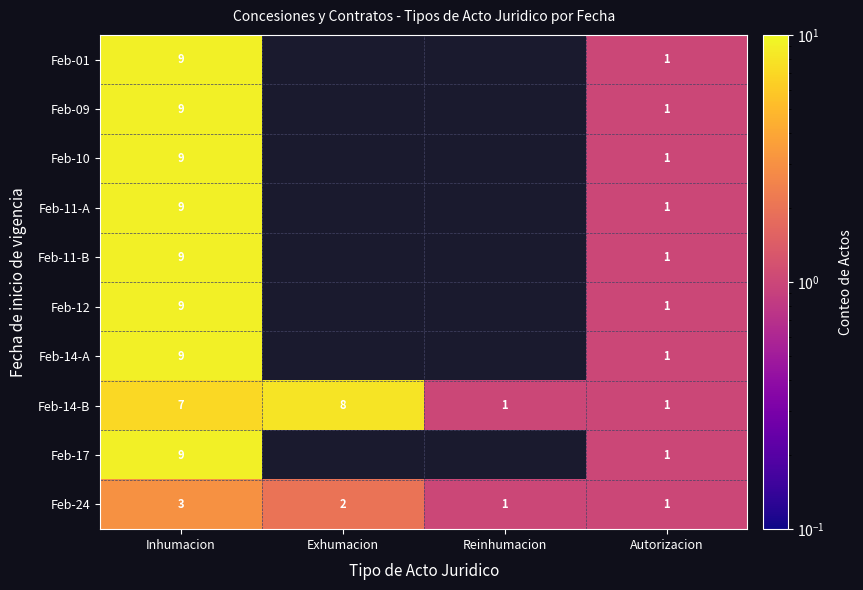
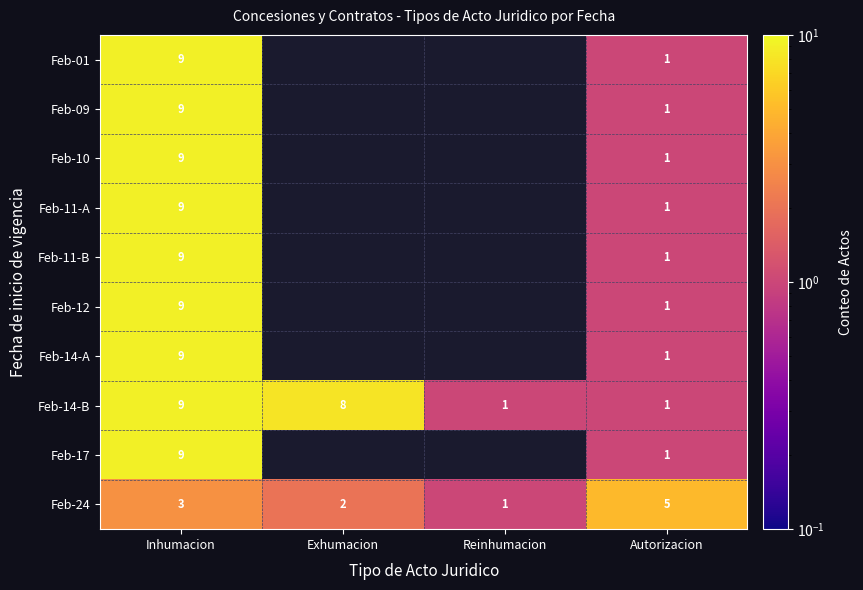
  {
    "Feb-01": {
      "Inhumacion": 9,
      "Autorizacion": 1
    },
    "Feb-09": {
      "Inhumacion": 9,
      "Autorizacion": 1
    },
    "Feb-10": {
      "Inhumacion": 9,
      "Autorizacion": 1
    },
    "Feb-11-A": {
      "Inhumacion": 9,
      "Autorizacion": 1
    },
    "Feb-11-B": {
      "Inhumacion": 9,
      "Autorizacion": 1
    },
    "Feb-12": {
      "Inhumacion": 9,
      "Autorizacion": 1
    },
    "Feb-14-A": {
      "Inhumacion": 9,
      "Autorizacion": 1
    },
    "Feb-14-B": {
-     "Inhumacion": 7,
+     "Inhumacion": 9,
      "Exhumacion": 8,
      "Reinhumacion": 1,
      "Autorizacion": 1
    },
    "Feb-17": {
      "Inhumacion": 9,
      "Autorizacion": 1
    },
    "Feb-24": {
      "Inhumacion": 3,
      "Exhumacion": 2,
      "Reinhumacion": 1,
-     "Autorizacion": 1
+     "Autorizacion": 5
    }
  }
